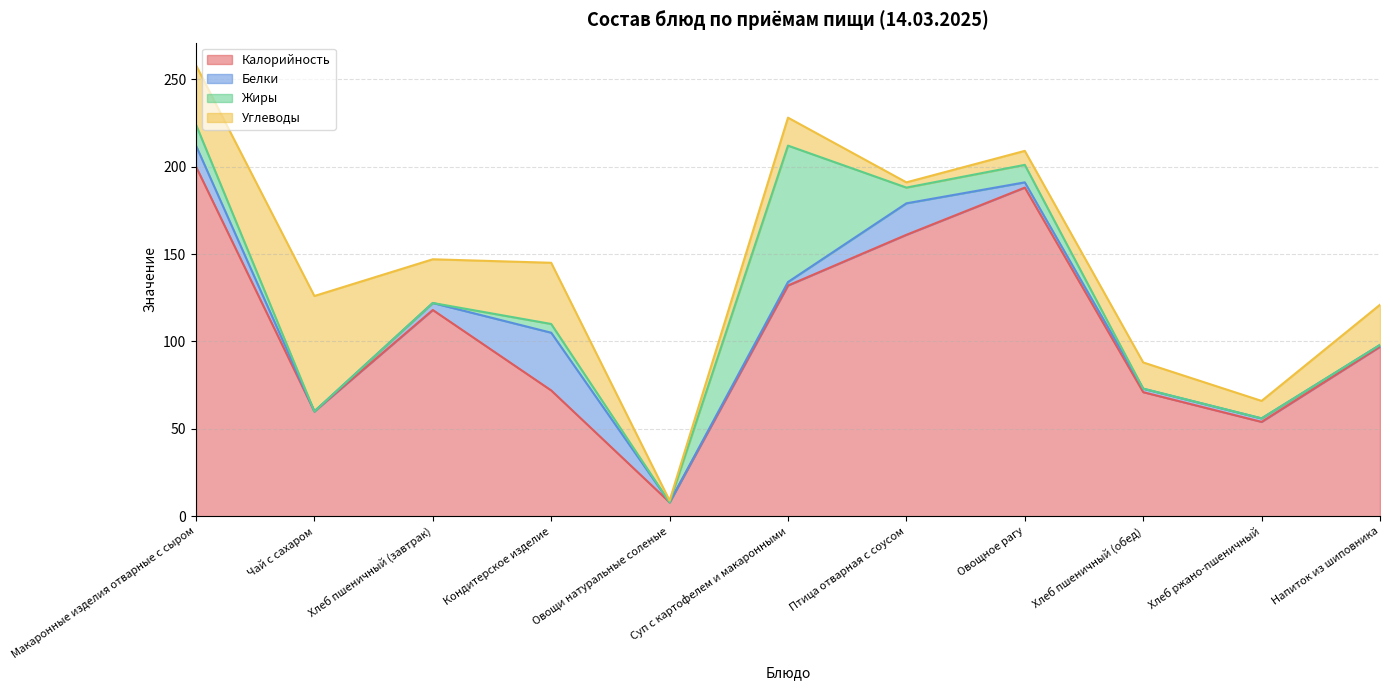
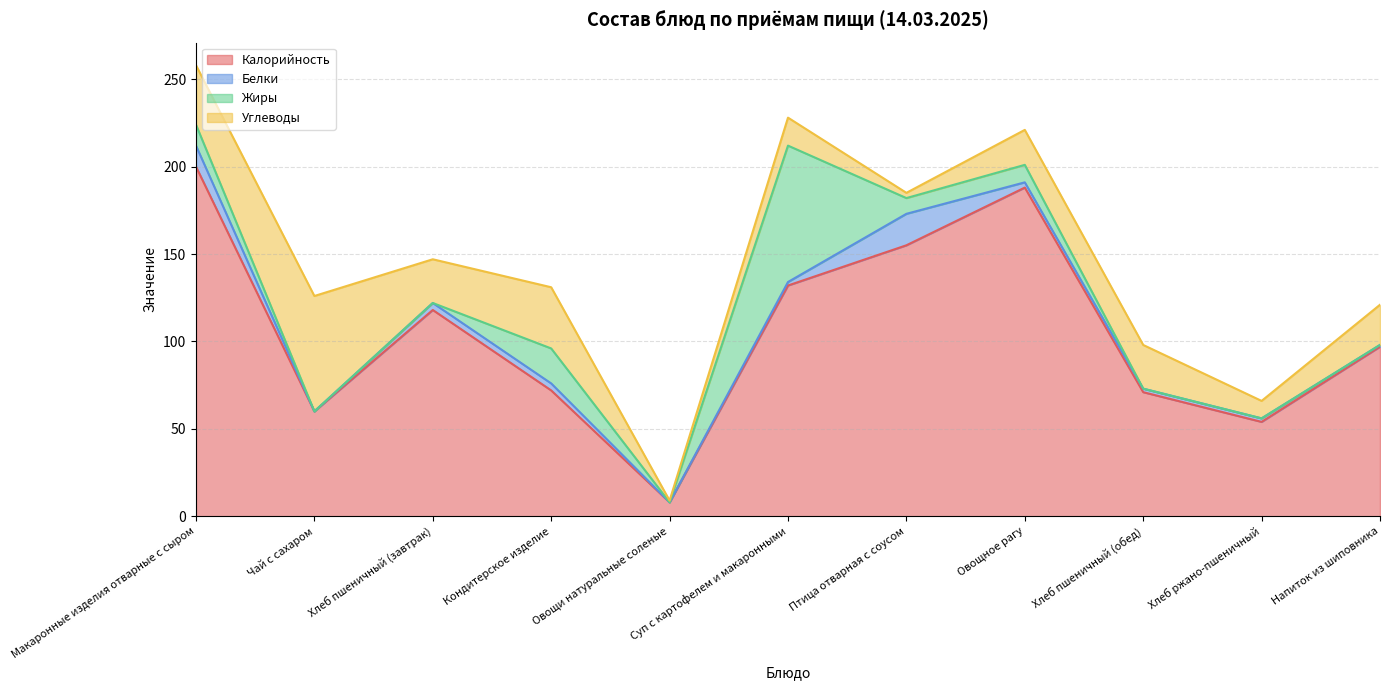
  {
    "Калорийность": {
      "Макаронные изделия отварные с сыром": 200,
      "Хлеб пшеничный (завтрак)": 118,
      "Кондитерское изделие": 72,
      "Суп с картофелем и макаронными": 132,
-     "Птица отварная с соусом": 161,
+     "Птица отварная с соусом": 155,
      "Овощное рагу": 188,
      "Хлеб пшеничный (обед)": 71,
      "Хлеб ржано-пшеничный": 54
    },
    "Белки": {
      "Макаронные изделия отварные с сыром": 12,
-     "Кондитерское изделие": 33,
+     "Кондитерское изделие": 4,
      "Суп с картофелем и макаронными": 2,
      "Птица отварная с соусом": 18,
      "Овощное рагу": 3
    },
    "Жиры": {
      "Макаронные изделия отварные с сыром": 12,
-     "Кондитерское изделие": 5,
+     "Кондитерское изделие": 20,
      "Суп с картофелем и макаронными": 78,
      "Птица отварная с соусом": 9,
      "Овощное рагу": 10
    },
    "Углеводы": {
      "Макаронные изделия отварные с сыром": 34,
      "Чай с сахаром": 66,
      "Хлеб пшеничный (завтрак)": 25,
      "Кондитерское изделие": 35,
      "Суп с картофелем и макаронными": 16,
      "Птица отварная с соусом": 3,
-     "Овощное рагу": 8,
-     "Хлеб пшеничный (обед)": 15,
+     "Овощное рагу": 20,
+     "Хлеб пшеничный (обед)": 25,
      "Хлеб ржано-пшеничный": 10,
      "Напиток из шиповника": 23
    }
  }
